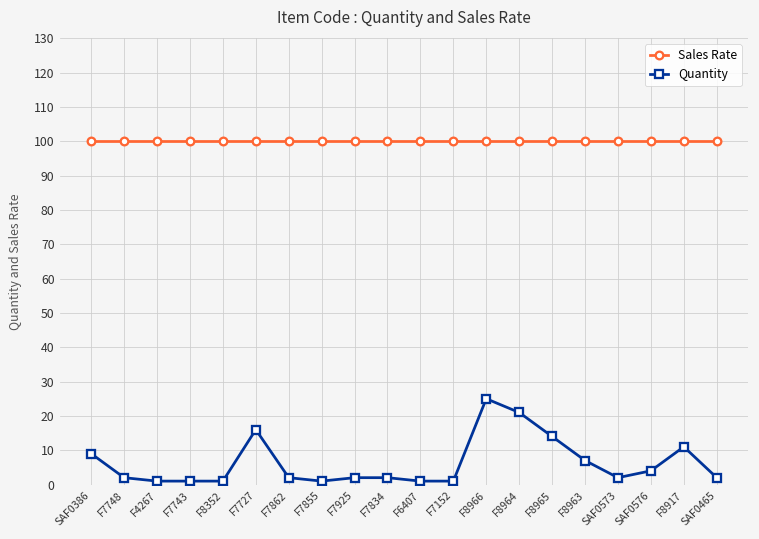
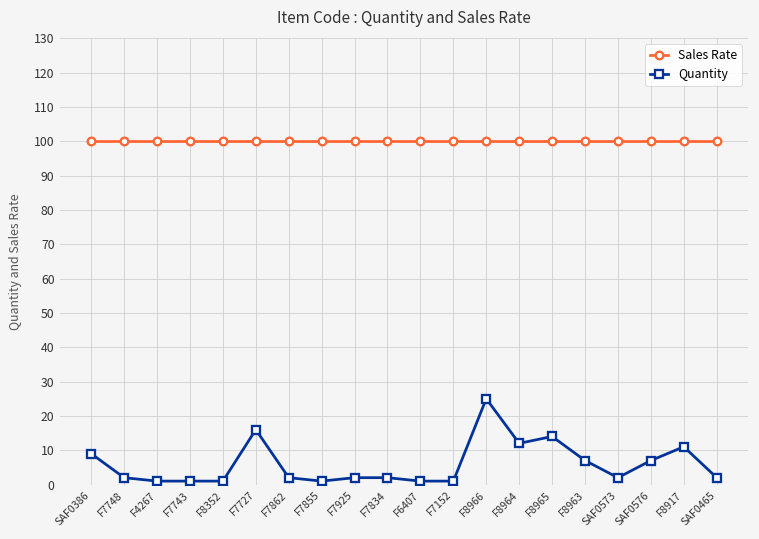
  {
    "Sales Rate": {
      "SAF0386": 100,
      "F7748": 100,
      "F4267": 100,
      "F7743": 100,
      "F8352": 100,
      "F7727": 100,
      "F7862": 100,
      "F7855": 100,
      "F7925": 100,
      "F7834": 100,
      "F6407": 100,
      "F7152": 100,
      "F8966": 100,
      "F8964": 100,
      "F8965": 100,
      "F8963": 100,
      "SAF0573": 100,
      "SAF0576": 100,
      "F8917": 100,
      "SAF0465": 100
    },
    "Quantity": {
      "SAF0386": 9,
      "F7748": 2,
      "F4267": 1,
      "F7743": 1,
      "F8352": 1,
      "F7727": 16,
      "F7862": 2,
      "F7855": 1,
      "F7925": 2,
      "F7834": 2,
      "F6407": 1,
      "F7152": 1,
      "F8966": 25,
-     "F8964": 21,
+     "F8964": 12,
      "F8965": 14,
      "F8963": 7,
      "SAF0573": 2,
-     "SAF0576": 4,
+     "SAF0576": 7,
      "F8917": 11,
      "SAF0465": 2
    }
  }
